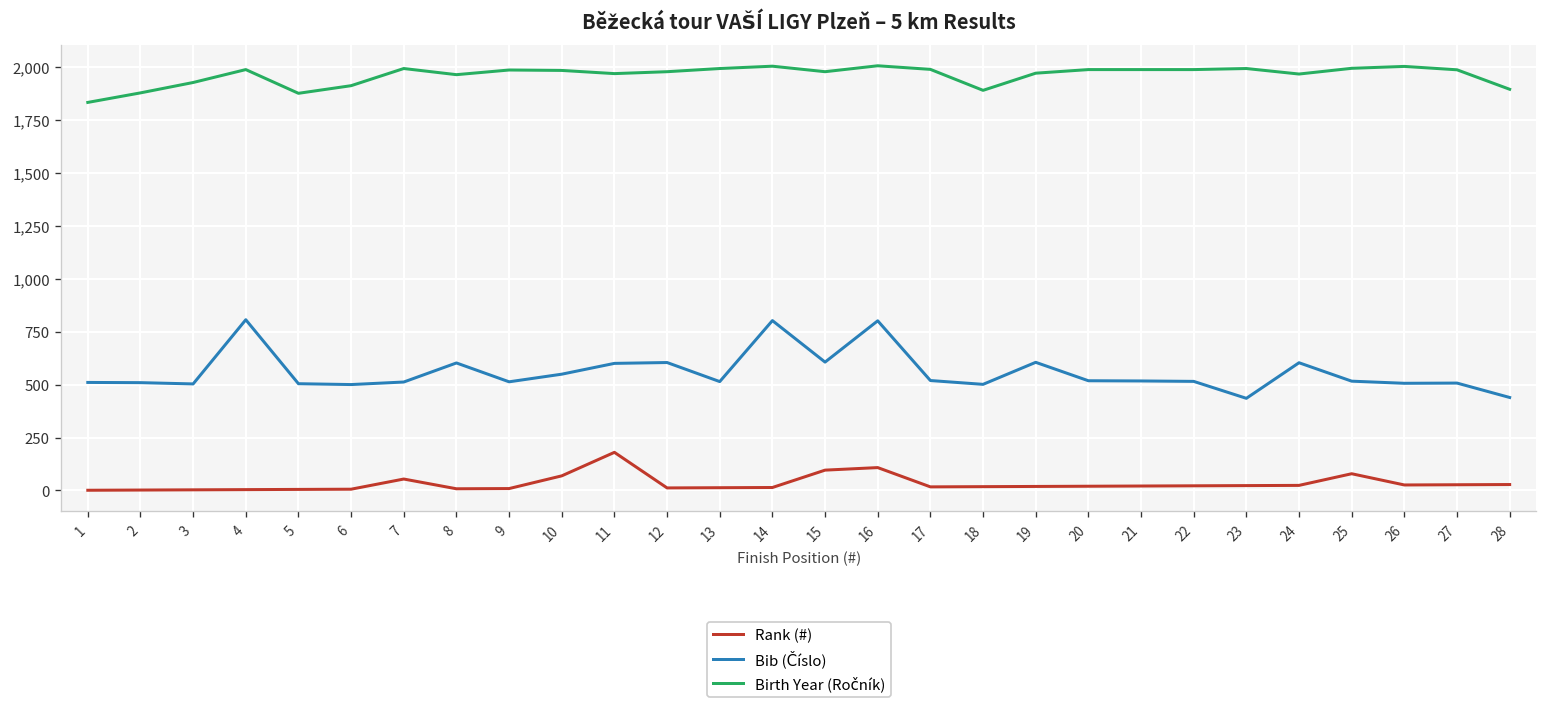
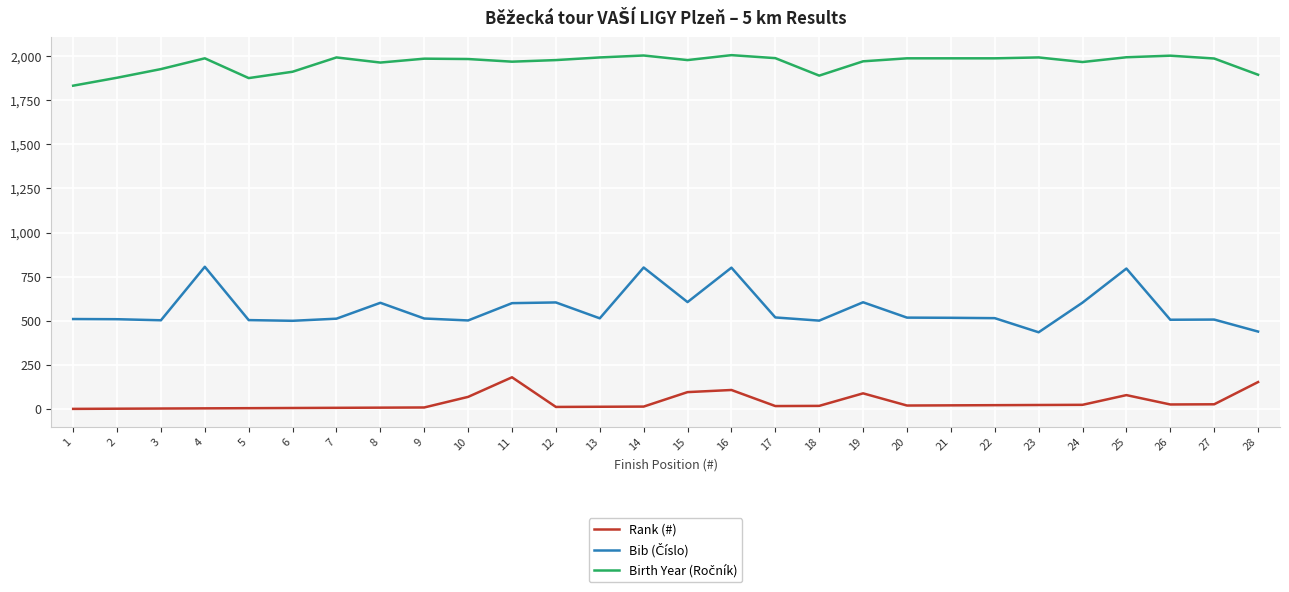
  {
    "Rank (#)": {
      "1": "0",
      "2": "0",
      "3": "0",
      "4": "0",
      "5": "10",
      "6": "10",
-     "7": "50",
+     "7": "10",
      "8": "10",
      "9": "10",
      "10": "70",
      "11": "180",
      "12": "10",
      "13": "10",
      "14": "10",
      "15": "100",
      "16": "110",
      "17": "20",
      "18": "20",
-     "19": "20",
+     "19": "90",
      "20": "20",
      "21": "20",
      "22": "20",
      "23": "20",
      "24": "20",
      "25": "80",
      "26": "30",
      "27": "30",
-     "28": "30"
+     "28": "150"
    },
    "Bib (Číslo)": {
      "1": "510",
      "2": "510",
      "3": "500",
      "4": "810",
      "5": "500",
      "6": "500",
      "7": "510",
      "8": "600",
      "9": "510",
-     "10": "550",
+     "10": "500",
      "11": "600",
      "12": "600",
      "13": "510",
      "14": "800",
      "15": "610",
      "16": "800",
      "17": "520",
      "18": "500",
      "19": "610",
      "20": "520",
      "21": "520",
      "22": "520",
      "23": "440",
      "24": "600",
-     "25": "520",
+     "25": "800",
      "26": "510",
      "27": "510",
      "28": "440"
    },
    "Birth Year (Ročník)": {
      "1": "1,830",
      "2": "1,880",
      "3": "1,930",
      "4": "1,990",
      "5": "1,880",
      "6": "1,910",
      "7": "1,990",
      "8": "1,960",
      "9": "1,990",
      "10": "1,980",
      "11": "1,970",
      "12": "1,980",
      "13": "1,990",
      "14": "2,000",
      "15": "1,980",
      "16": "2,010",
      "17": "1,990",
      "18": "1,890",
      "19": "1,970",
      "20": "1,990",
      "21": "1,990",
      "22": "1,990",
      "23": "1,990",
      "24": "1,970",
      "25": "1,990",
      "26": "2,000",
      "27": "1,990",
      "28": "1,890"
    }
  }
